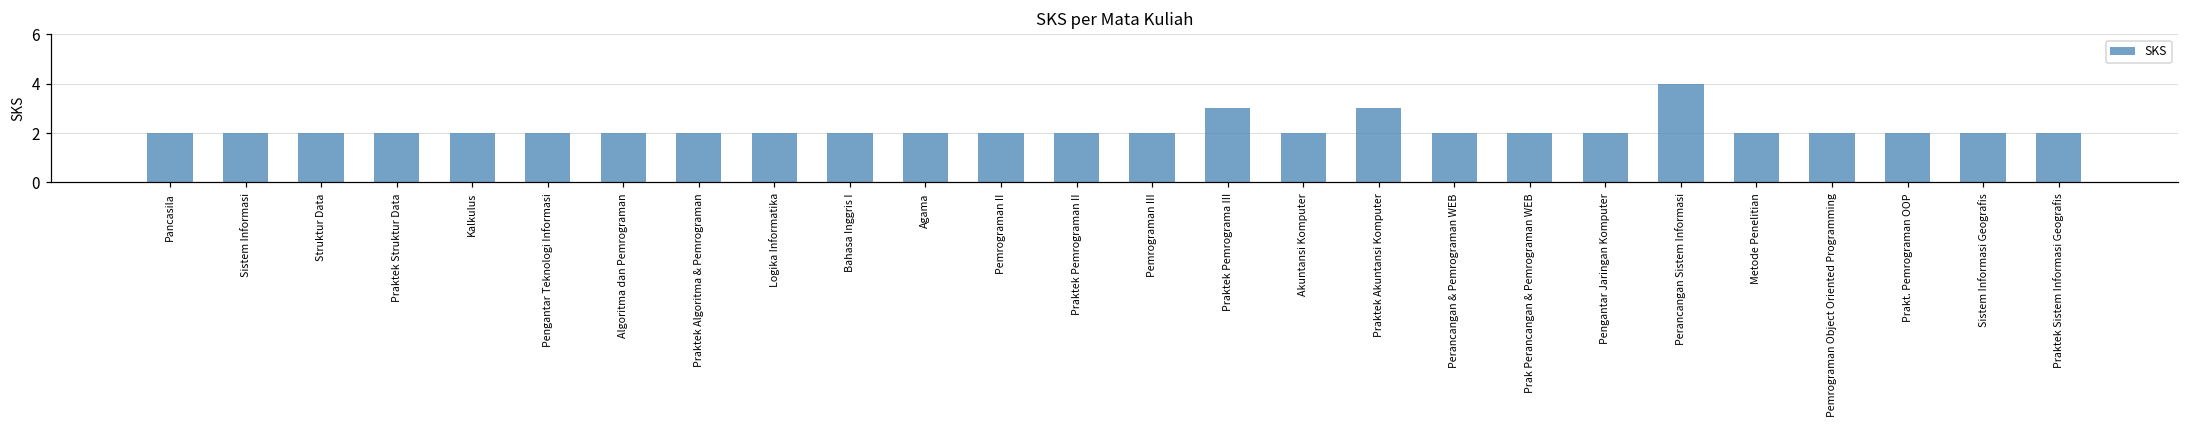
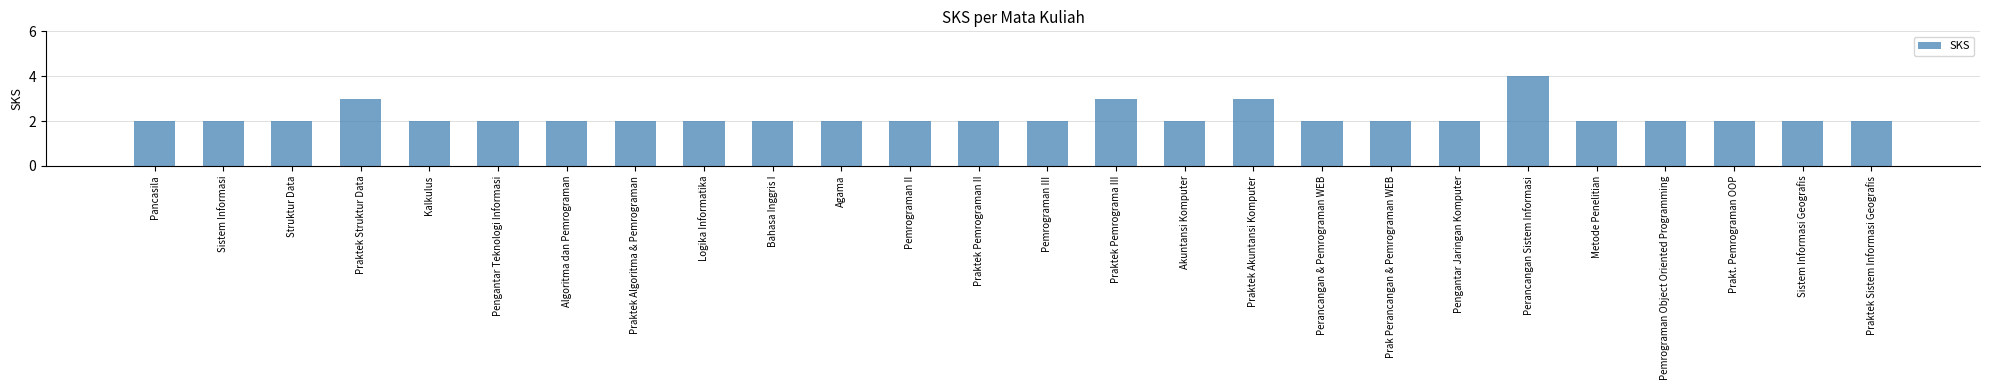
  {
    "Pancasila": 2,
    "Sistem Informasi": 2,
    "Struktur Data": 2,
-   "Praktek Struktur Data": 2,
+   "Praktek Struktur Data": 3,
    "Kalkulus": 2,
    "Pengantar Teknologi Informasi": 2,
    "Algoritma dan Pemrograman": 2,
    "Praktek Algoritma & Pemrograman": 2,
    "Logika Informatika": 2,
    "Bahasa Inggris I": 2,
    "Agama": 2,
    "Pemrograman II": 2,
    "Praktek Pemrograman II": 2,
    "Pemrograman III": 2,
    "Praktek Pemrograma III": 3,
    "Akuntansi Komputer": 2,
    "Praktek Akuntansi Komputer": 3,
    "Perancangan & Pemrograman WEB": 2,
    "Prak Perancangan & Pemrograman WEB": 2,
    "Pengantar Jaringan Komputer": 2,
    "Perancangan Sistem Informasi": 4,
    "Metode Penelitian": 2,
    "Pemrograman Object Oriented Programming": 2,
    "Prakt. Pemrograman OOP": 2,
    "Sistem Informasi Geografis": 2,
    "Praktek Sistem Informasi Geografis": 2
  }
